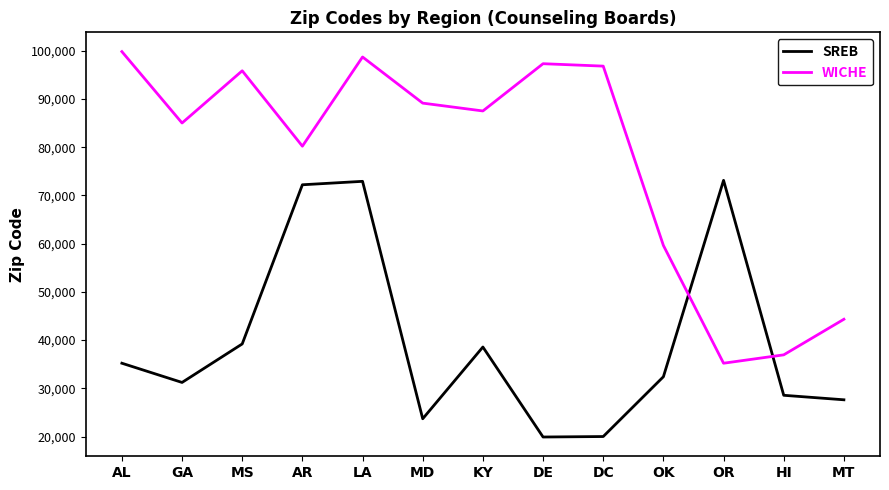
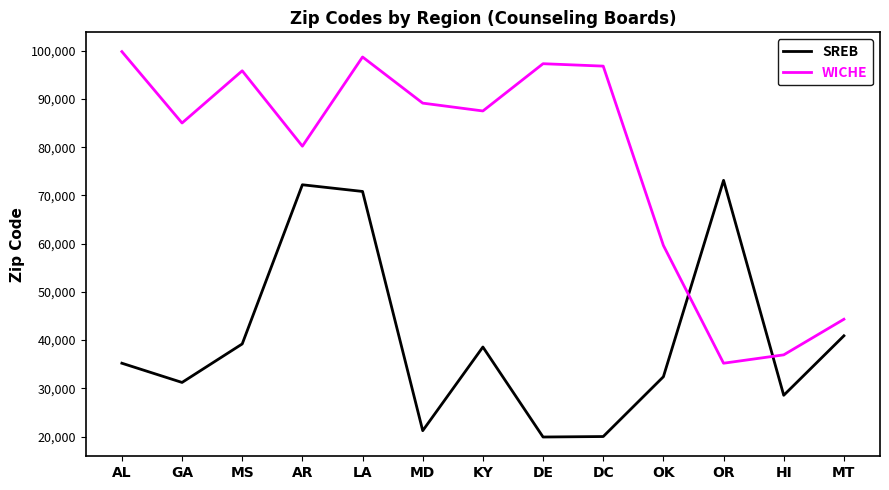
  {
    "SREB": {
      "AL": "35,000",
      "GA": "31,000",
      "MS": "39,000",
      "AR": "72,000",
-     "LA": "73,000",
-     "MD": "24,000",
+     "LA": "71,000",
+     "MD": "21,000",
      "KY": "39,000",
      "DE": "20,000",
      "DC": "20,000",
      "OK": "32,000",
      "OR": "73,000",
      "HI": "29,000",
-     "MT": "28,000"
+     "MT": "41,000"
    },
    "WICHE": {
      "AL": "100,000",
      "GA": "85,000",
      "MS": "96,000",
      "AR": "80,000",
      "LA": "99,000",
      "MD": "89,000",
      "KY": "88,000",
      "DE": "97,000",
      "DC": "97,000",
      "OK": "60,000",
      "OR": "35,000",
      "HI": "37,000",
      "MT": "44,000"
    }
  }
